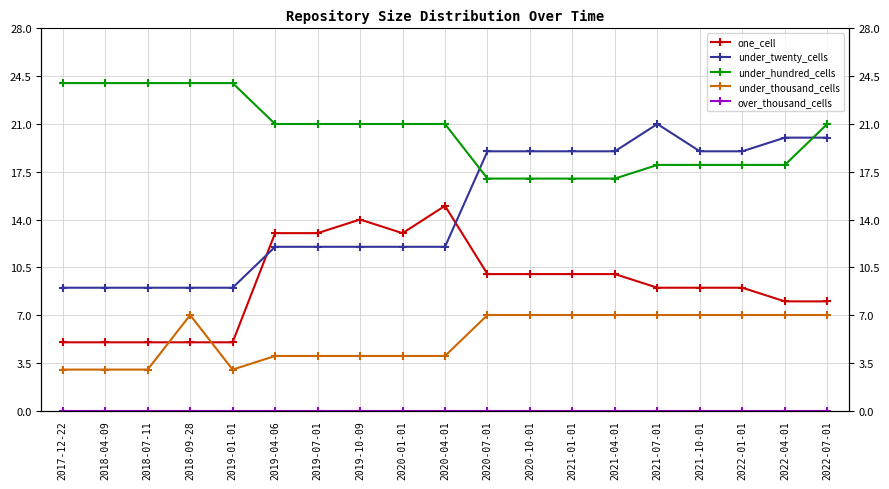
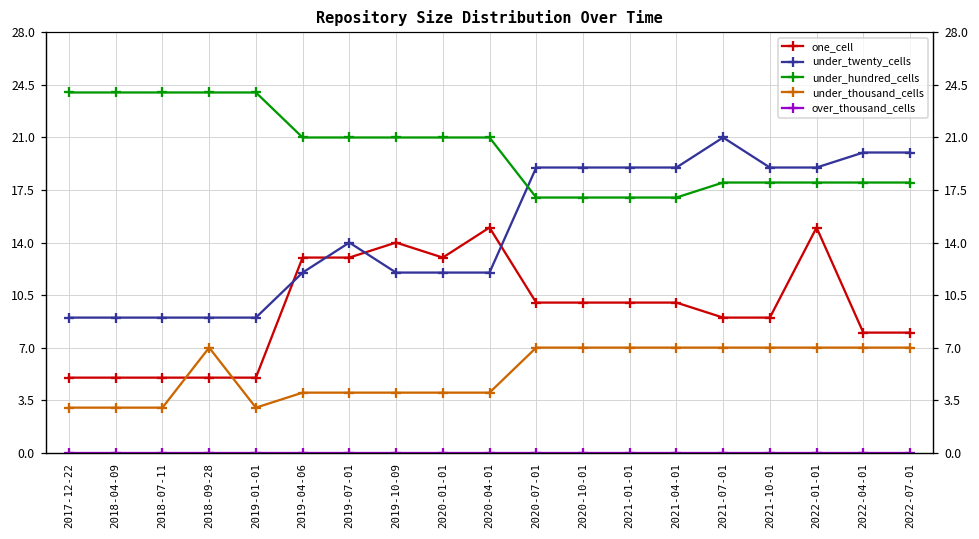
  {
    "one_cell": {
      "2017-12-22": 5,
      "2018-04-09": 5,
      "2018-07-11": 5,
      "2018-09-28": 5,
      "2019-01-01": 5,
      "2019-04-06": 13,
      "2019-07-01": 13,
      "2019-10-09": 14,
      "2020-01-01": 13,
      "2020-04-01": 15,
      "2020-07-01": 10,
      "2020-10-01": 10,
      "2021-01-01": 10,
      "2021-04-01": 10,
      "2021-07-01": 9,
      "2021-10-01": 9,
-     "2022-01-01": 9,
+     "2022-01-01": 15,
      "2022-04-01": 8,
      "2022-07-01": 8
    },
    "under_twenty_cells": {
      "2017-12-22": 9,
      "2018-04-09": 9,
      "2018-07-11": 9,
      "2018-09-28": 9,
      "2019-01-01": 9,
      "2019-04-06": 12,
-     "2019-07-01": 12,
+     "2019-07-01": 14,
      "2019-10-09": 12,
      "2020-01-01": 12,
      "2020-04-01": 12,
      "2020-07-01": 19,
      "2020-10-01": 19,
      "2021-01-01": 19,
      "2021-04-01": 19,
      "2021-07-01": 21,
      "2021-10-01": 19,
      "2022-01-01": 19,
      "2022-04-01": 20,
      "2022-07-01": 20
    },
    "under_hundred_cells": {
      "2017-12-22": 24,
      "2018-04-09": 24,
      "2018-07-11": 24,
      "2018-09-28": 24,
      "2019-01-01": 24,
      "2019-04-06": 21,
      "2019-07-01": 21,
      "2019-10-09": 21,
      "2020-01-01": 21,
      "2020-04-01": 21,
      "2020-07-01": 17,
      "2020-10-01": 17,
      "2021-01-01": 17,
      "2021-04-01": 17,
      "2021-07-01": 18,
      "2021-10-01": 18,
      "2022-01-01": 18,
      "2022-04-01": 18,
-     "2022-07-01": 21
+     "2022-07-01": 18
    },
    "under_thousand_cells": {
      "2017-12-22": 3,
      "2018-04-09": 3,
      "2018-07-11": 3,
      "2018-09-28": 7,
      "2019-01-01": 3,
      "2019-04-06": 4,
      "2019-07-01": 4,
      "2019-10-09": 4,
      "2020-01-01": 4,
      "2020-04-01": 4,
      "2020-07-01": 7,
      "2020-10-01": 7,
      "2021-01-01": 7,
      "2021-04-01": 7,
      "2021-07-01": 7,
      "2021-10-01": 7,
      "2022-01-01": 7,
      "2022-04-01": 7,
      "2022-07-01": 7
    },
    "over_thousand_cells": {
      "2017-12-22": 0,
      "2018-04-09": 0,
      "2018-07-11": 0,
      "2018-09-28": 0,
      "2019-01-01": 0,
      "2019-04-06": 0,
      "2019-07-01": 0,
      "2019-10-09": 0,
      "2020-01-01": 0,
      "2020-04-01": 0,
      "2020-07-01": 0,
      "2020-10-01": 0,
      "2021-01-01": 0,
      "2021-04-01": 0,
      "2021-07-01": 0,
      "2021-10-01": 0,
      "2022-01-01": 0,
      "2022-04-01": 0,
      "2022-07-01": 0
    }
  }
